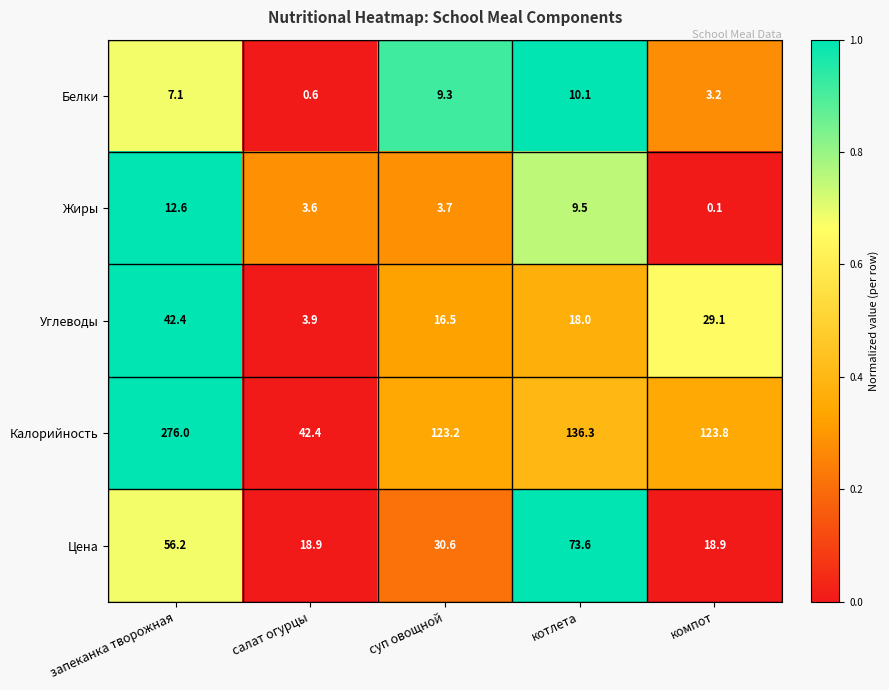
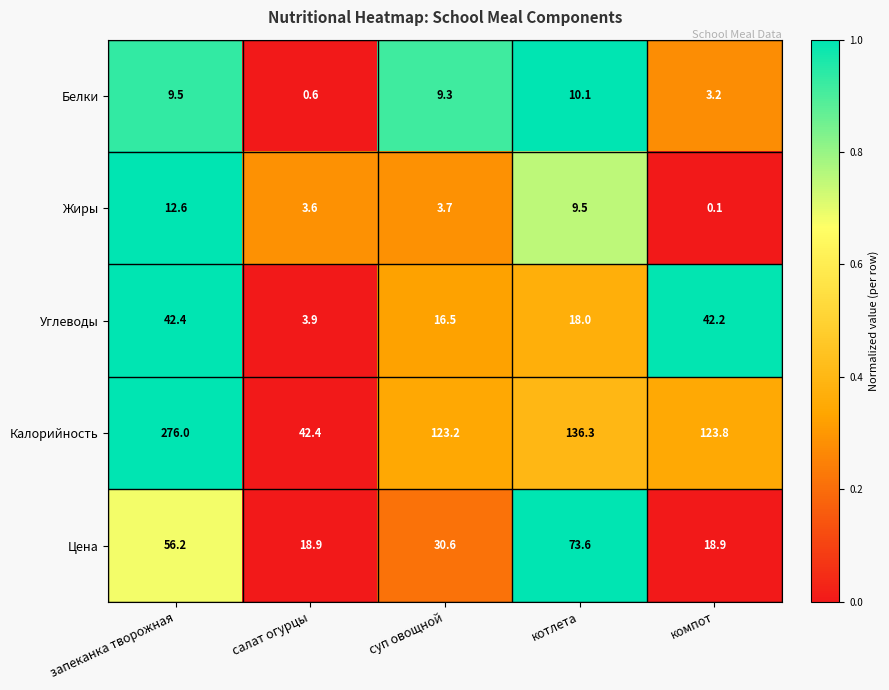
  {
    "Белки": {
-     "запеканка творожная": 7.1,
+     "запеканка творожная": 9.5,
      "салат огурцы": 0.6,
      "суп овощной": 9.3,
      "котлета": 10.1,
      "компот": 3.2
    },
    "Жиры": {
      "запеканка творожная": 12.6,
      "салат огурцы": 3.6,
      "суп овощной": 3.7,
      "котлета": 9.5,
      "компот": 0.1
    },
    "Углеводы": {
      "запеканка творожная": 42.4,
      "салат огурцы": 3.9,
      "суп овощной": 16.5,
      "котлета": 18.0,
-     "компот": 29.1
+     "компот": 42.2
    },
    "Калорийность": {
      "запеканка творожная": 276.0,
      "салат огурцы": 42.4,
      "суп овощной": 123.2,
      "котлета": 136.3,
      "компот": 123.8
    },
    "Цена": {
      "запеканка творожная": 56.2,
      "салат огурцы": 18.9,
      "суп овощной": 30.6,
      "котлета": 73.6,
      "компот": 18.9
    }
  }
